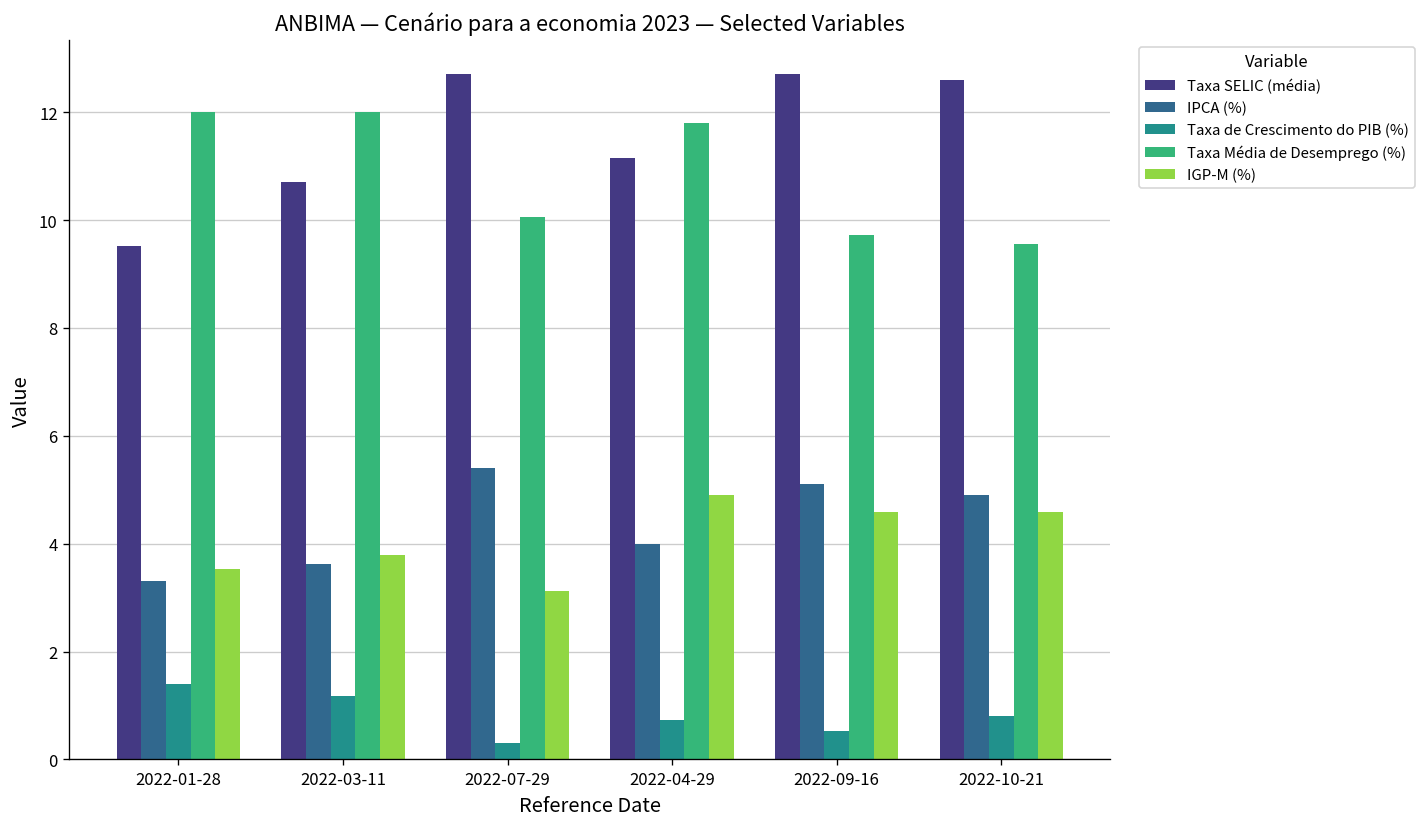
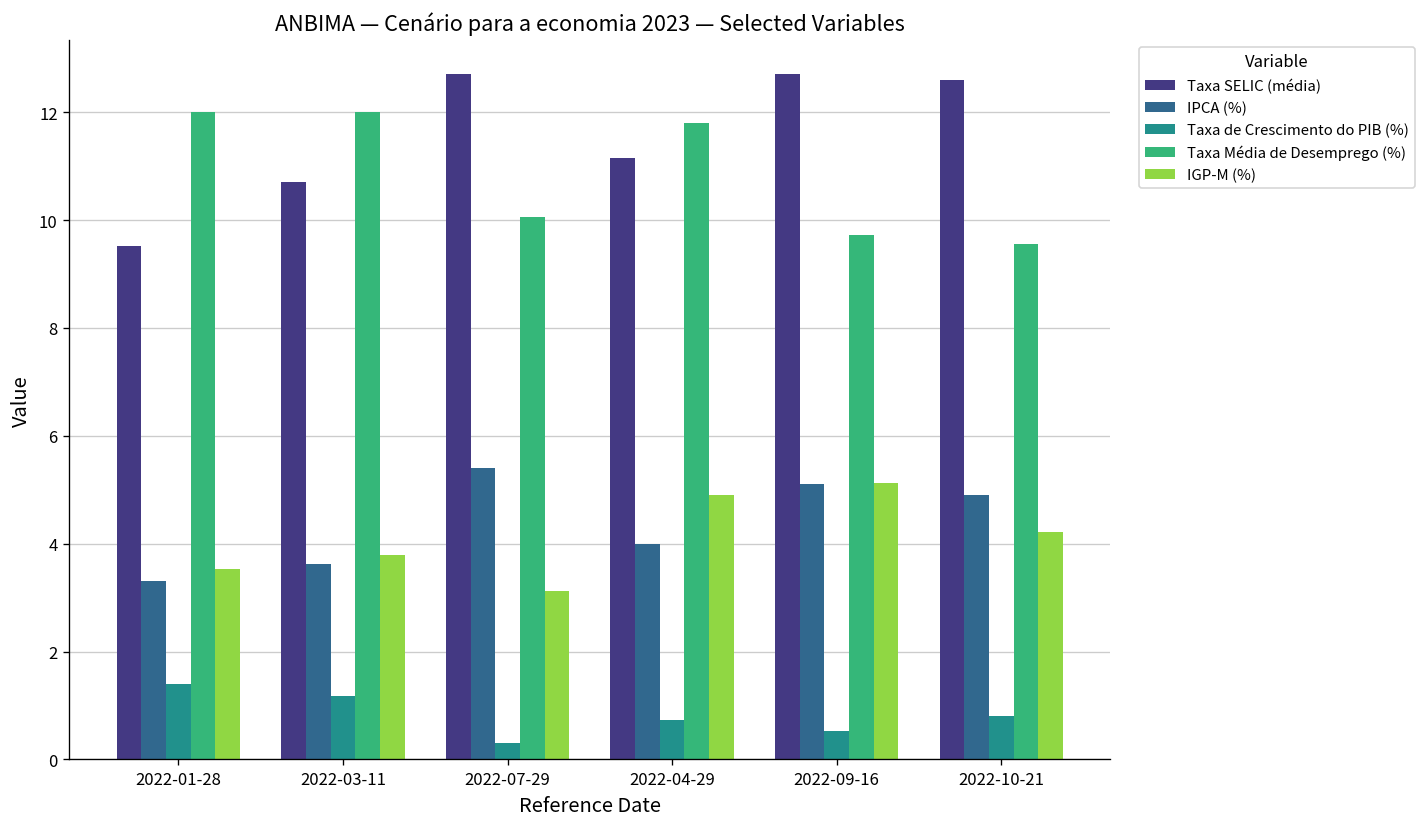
  {
    "IGP-M (%)": {
      "2022-01-28": 3.5,
      "2022-03-11": 3.8,
      "2022-07-29": 3.1,
      "2022-04-29": 4.9,
-     "2022-09-16": 4.6,
-     "2022-10-21": 4.6
+     "2022-09-16": 5.1,
+     "2022-10-21": 4.2
    }
  }
